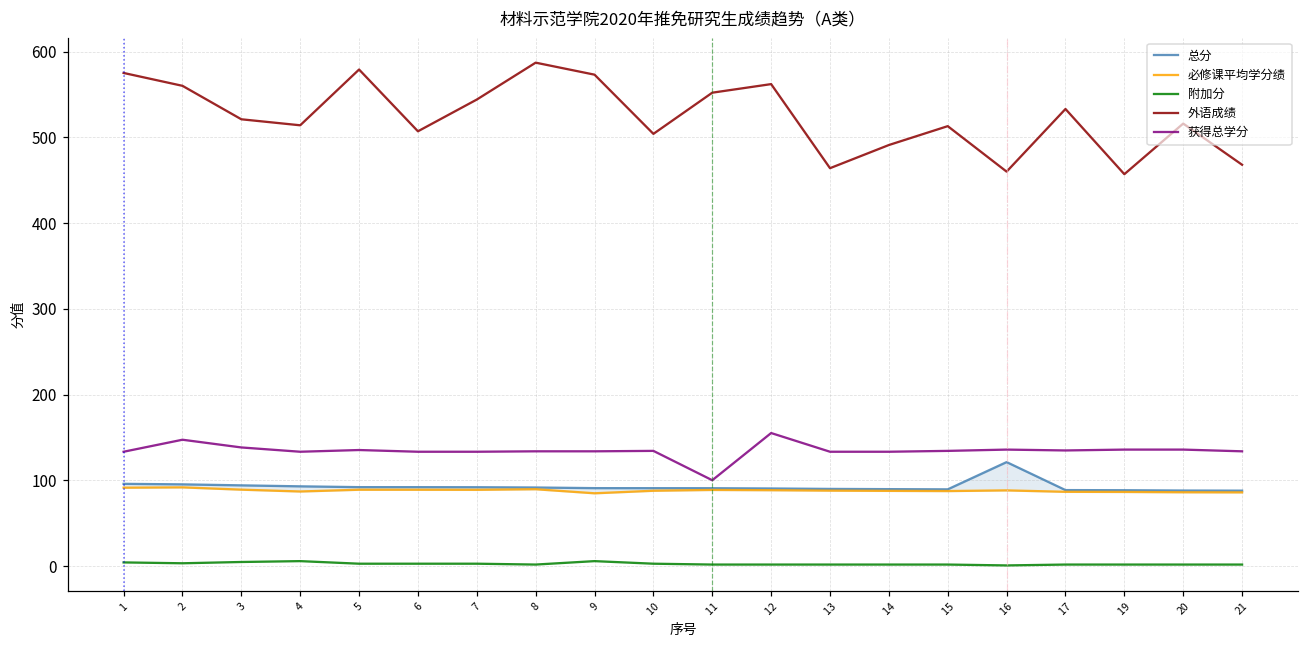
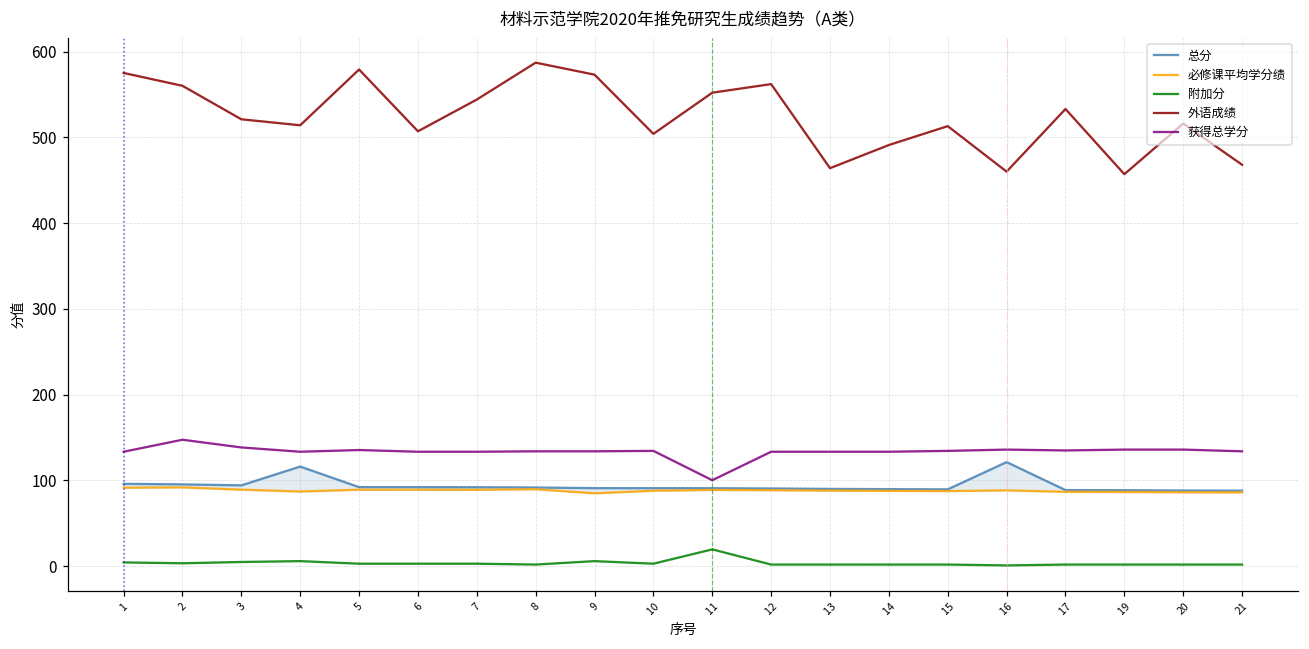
  {
    "总分": {
      "1": 100,
      "2": 100,
      "3": 90,
-     "4": 90,
+     "4": 120,
      "9": 90,
      "16": 120
    },
    "必修课平均学分绩": {
      "1": 90,
      "2": 90,
      "3": 90,
      "4": 90,
      "9": 90,
      "16": 90
    },
    "附加分": {
      "1": 0,
      "2": 0,
      "3": 10,
      "4": 10,
      "5": 0,
      "6": 0,
      "7": 0,
      "8": 0,
      "9": 10,
      "10": 0,
-     "11": 0,
+     "11": 20,
      "12": 0,
      "13": 0,
      "14": 0,
      "15": 0,
      "16": 0,
      "17": 0,
      "19": 0,
      "20": 0,
      "21": 0
    },
    "外语成绩": {
      "1": 580,
      "2": 560,
      "3": 520,
      "4": 510,
      "5": 580,
      "6": 510,
      "7": 540,
      "8": 590,
      "9": 570,
      "10": 500,
      "11": 550,
      "12": 560,
      "13": 460,
      "14": 490,
      "15": 510,
      "16": 460,
      "17": 530,
      "19": 460,
      "21": 470
    },
    "获得总学分": {
      "1": 130,
      "2": 150,
      "3": 140,
      "4": 130,
      "5": 140,
      "6": 130,
      "7": 130,
      "8": 130,
      "9": 130,
      "10": 130,
      "11": 100,
-     "12": 160,
+     "12": 130,
      "13": 130,
      "14": 130,
      "15": 130,
      "16": 140,
      "17": 140,
      "19": 140,
      "20": 140,
      "21": 130
    }
  }
